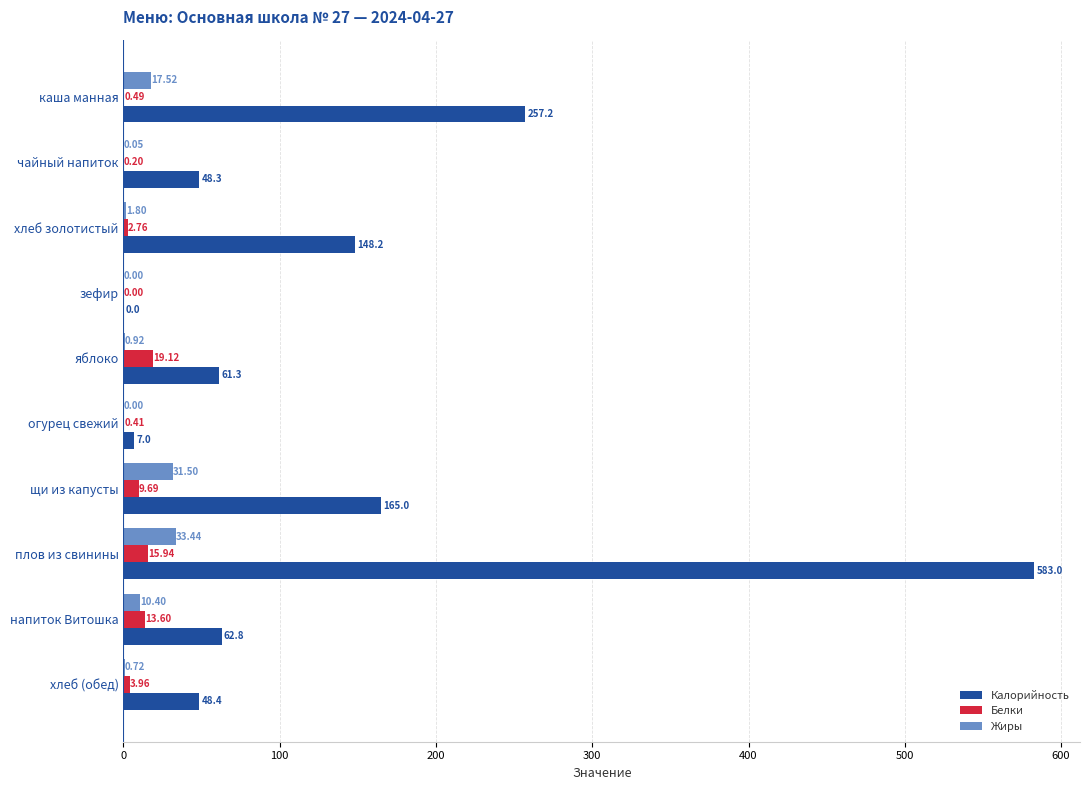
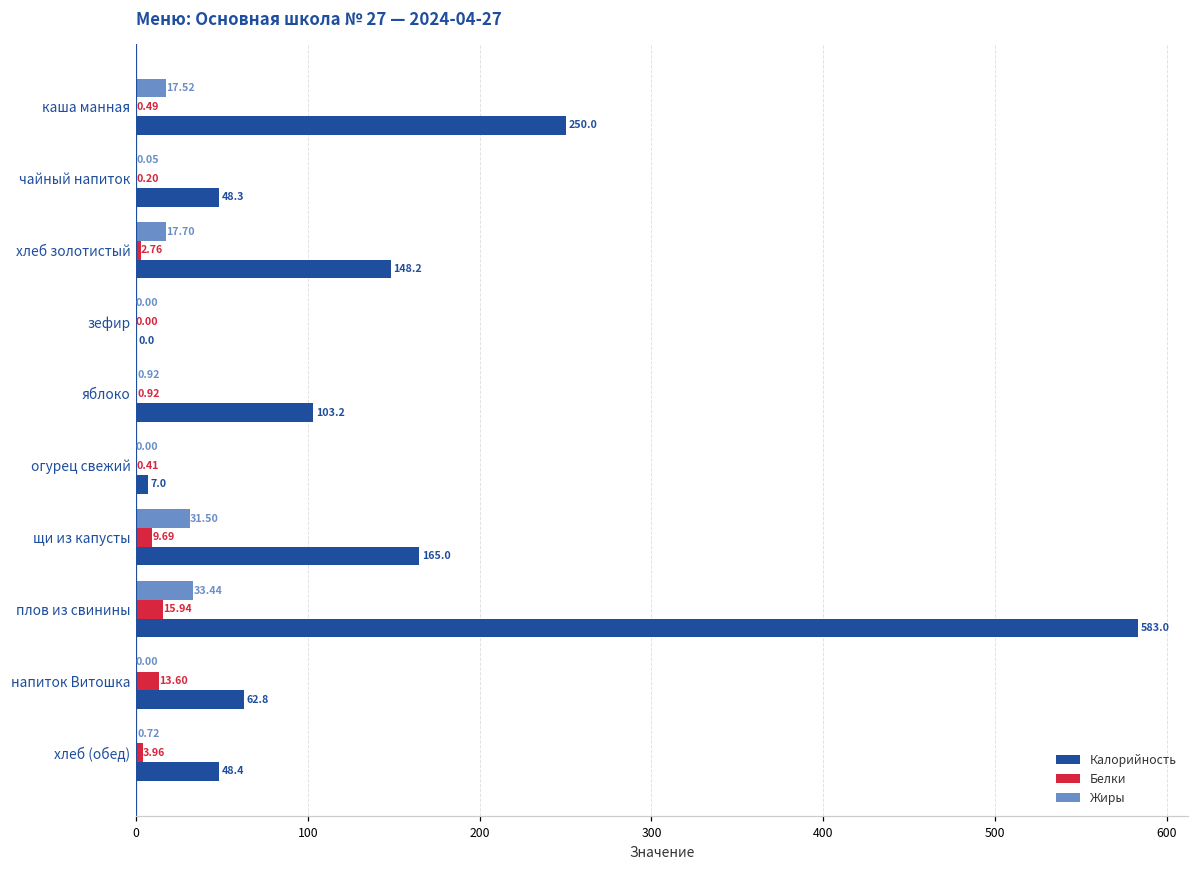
  {
    "Калорийность": {
-     "каша манная": 257.2,
+     "каша манная": 250.0,
      "чайный напиток": 48.3,
      "хлеб золотистый": 148.2,
      "зефир": 0.0,
-     "яблоко": 61.3,
+     "яблоко": 103.2,
      "огурец свежий": 7.0,
      "щи из капусты": 165.0,
      "плов из свинины": 583.0,
      "напиток Витошка": 62.8,
      "хлеб (обед)": 48.4
    },
    "Белки": {
      "каша манная": 0.49,
      "чайный напиток": 0.20,
      "хлеб золотистый": 2.76,
      "зефир": 0.00,
-     "яблоко": 19.12,
+     "яблоко": 0.92,
      "огурец свежий": 0.41,
      "щи из капусты": 9.69,
      "плов из свинины": 15.94,
      "напиток Витошка": 13.60,
      "хлеб (обед)": 3.96
    },
    "Жиры": {
      "каша манная": 17.52,
      "чайный напиток": 0.05,
-     "хлеб золотистый": 1.80,
+     "хлеб золотистый": 17.70,
      "зефир": 0.00,
      "яблоко": 0.92,
      "огурец свежий": 0.00,
      "щи из капусты": 31.50,
      "плов из свинины": 33.44,
-     "напиток Витошка": 10.40,
+     "напиток Витошка": 0.00,
      "хлеб (обед)": 0.72
    }
  }
